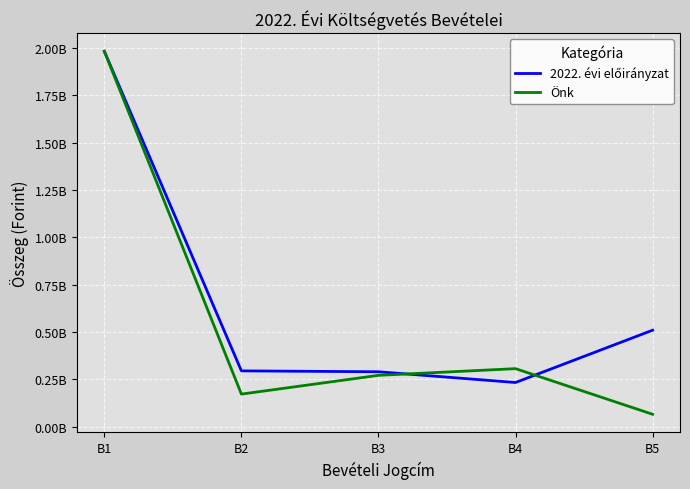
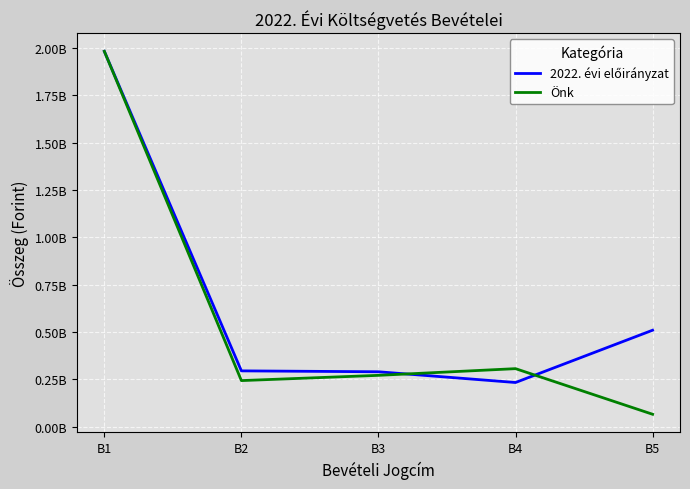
  {
    "2022. évi előirányzat": {
      "B2": 290000000,
      "B3": 290000000,
      "B4": 230000000,
      "B5": 510000000
    },
    "Önk": {
-     "B2": 170000000,
+     "B2": 240000000,
      "B3": 270000000,
      "B4": 310000000,
      "B5": 70000000
    }
  }
